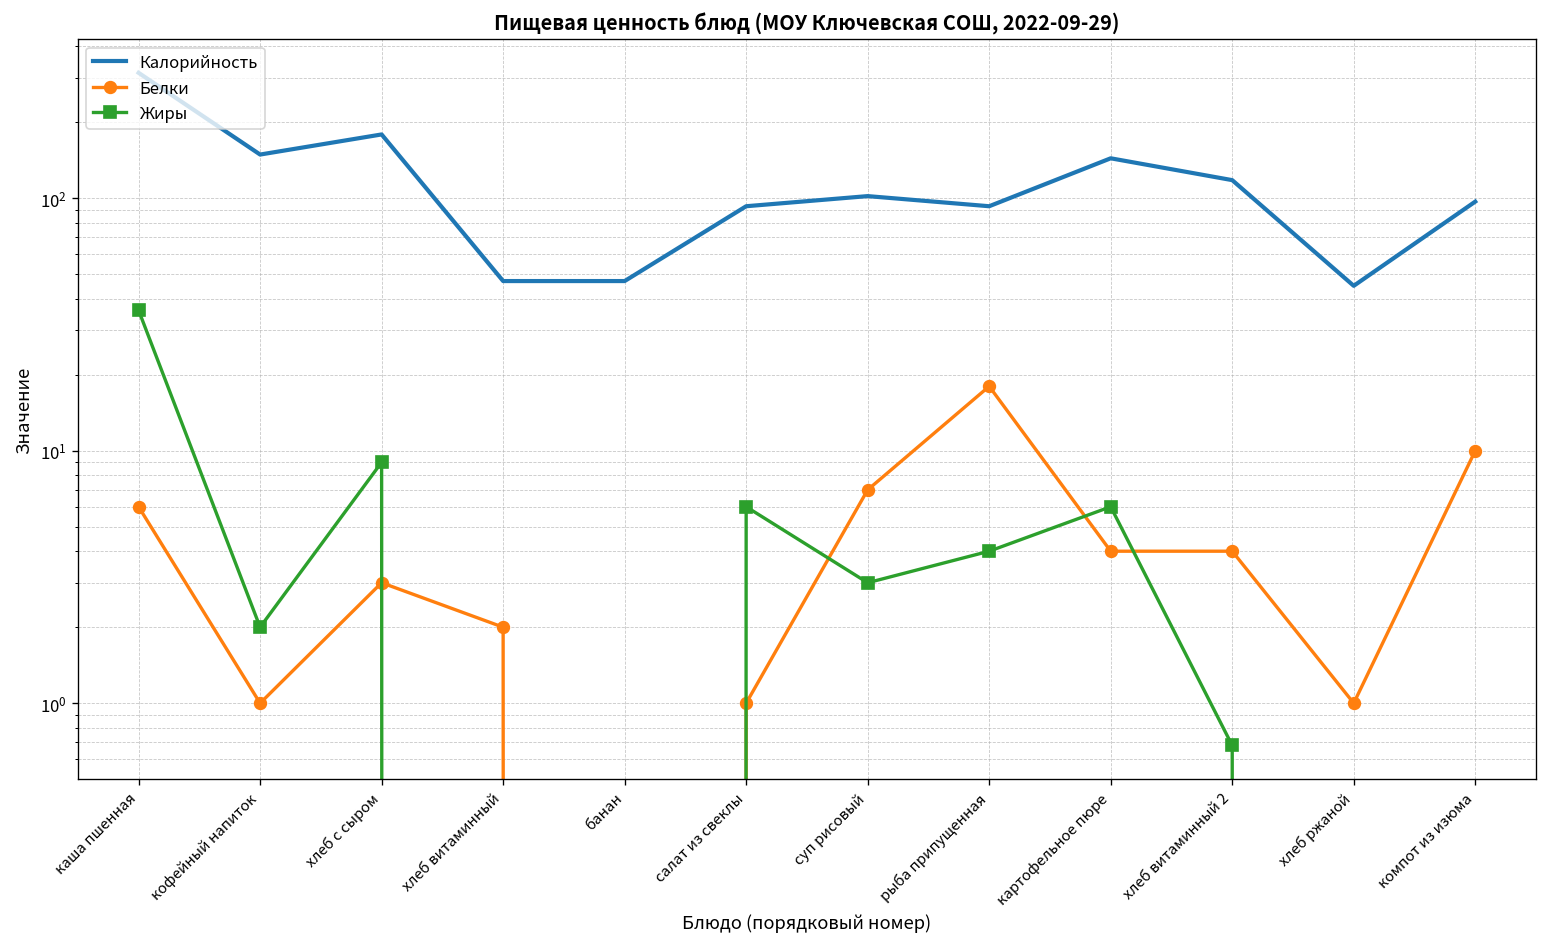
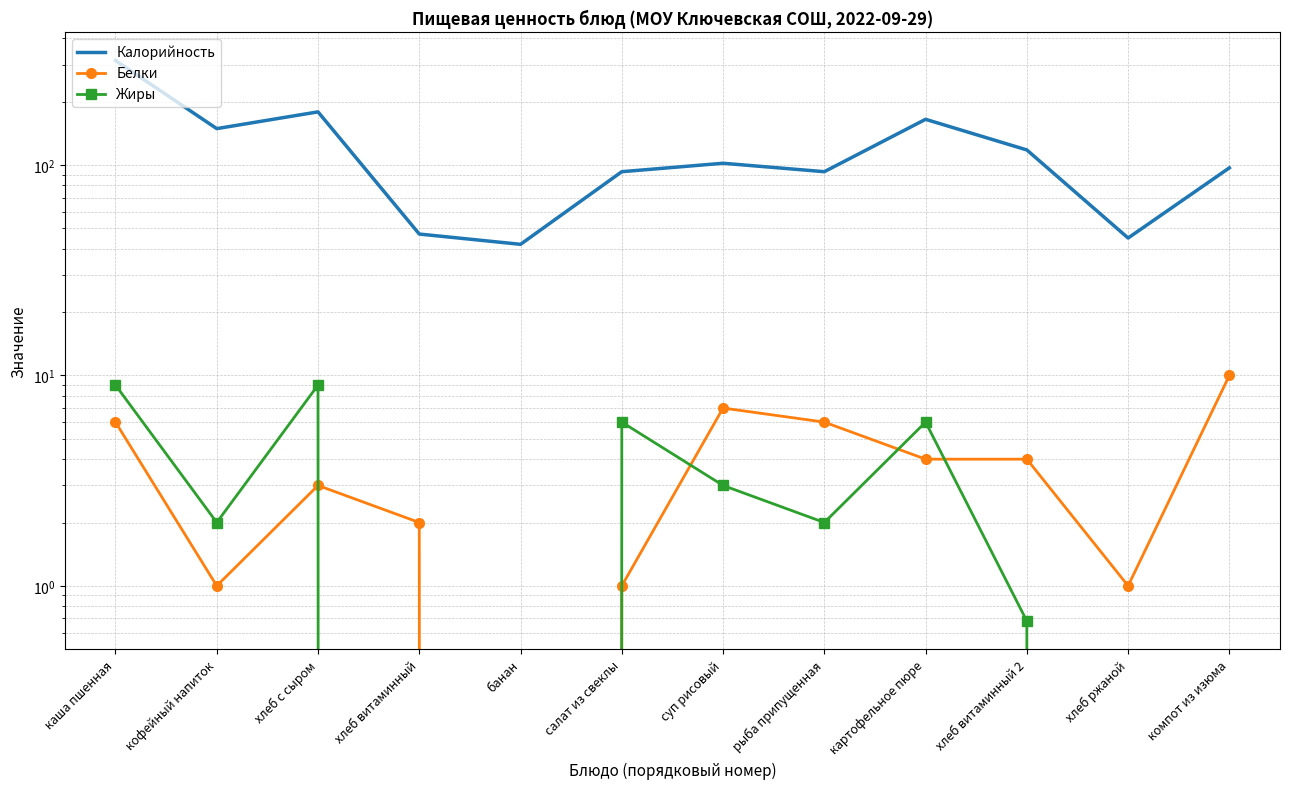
  {
    "Калорийность": {
      "кофейный напиток": 150,
      "хлеб с сыром": 180,
      "хлеб витаминный": 47,
-     "банан": 47,
+     "банан": 42,
      "салат из свеклы": 90,
      "суп рисовый": 100,
      "рыба припущенная": 90,
-     "картофельное пюре": 140,
+     "картофельное пюре": 170,
      "хлеб витаминный 2": 120,
      "хлеб ржаной": 45,
      "компот из изюма": 100
    },
    "Белки": {
      "каша пшенная": 6,
      "кофейный напиток": 1,
      "хлеб с сыром": 3,
      "хлеб витаминный": 2,
      "салат из свеклы": 1,
      "суп рисовый": 7,
-     "рыба припущенная": 18,
+     "рыба припущенная": 6,
      "картофельное пюре": 4,
      "хлеб витаминный 2": 4,
      "хлеб ржаной": 1,
      "компот из изюма": 10
    },
    "Жиры": {
-     "каша пшенная": 36,
+     "каша пшенная": 9,
      "кофейный напиток": 2,
      "хлеб с сыром": 9,
      "салат из свеклы": 6,
      "суп рисовый": 3,
-     "рыба припущенная": 4,
+     "рыба припущенная": 2,
      "картофельное пюре": 6,
      "хлеб витаминный 2": 0.68
    }
  }
